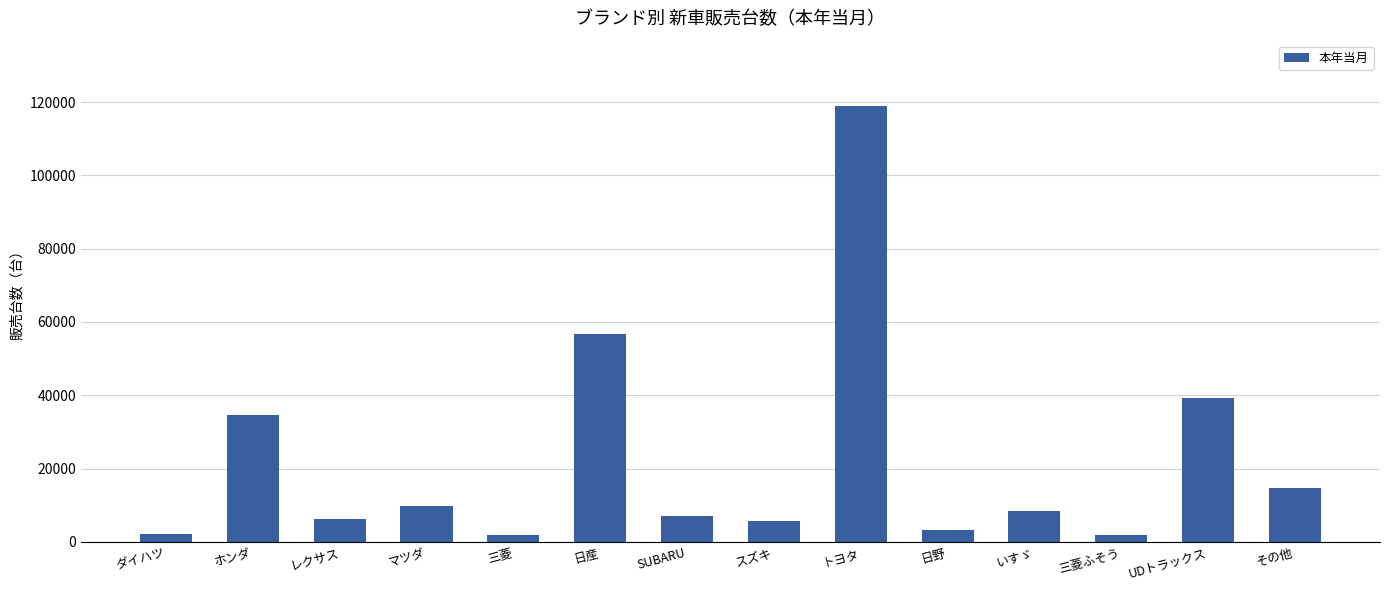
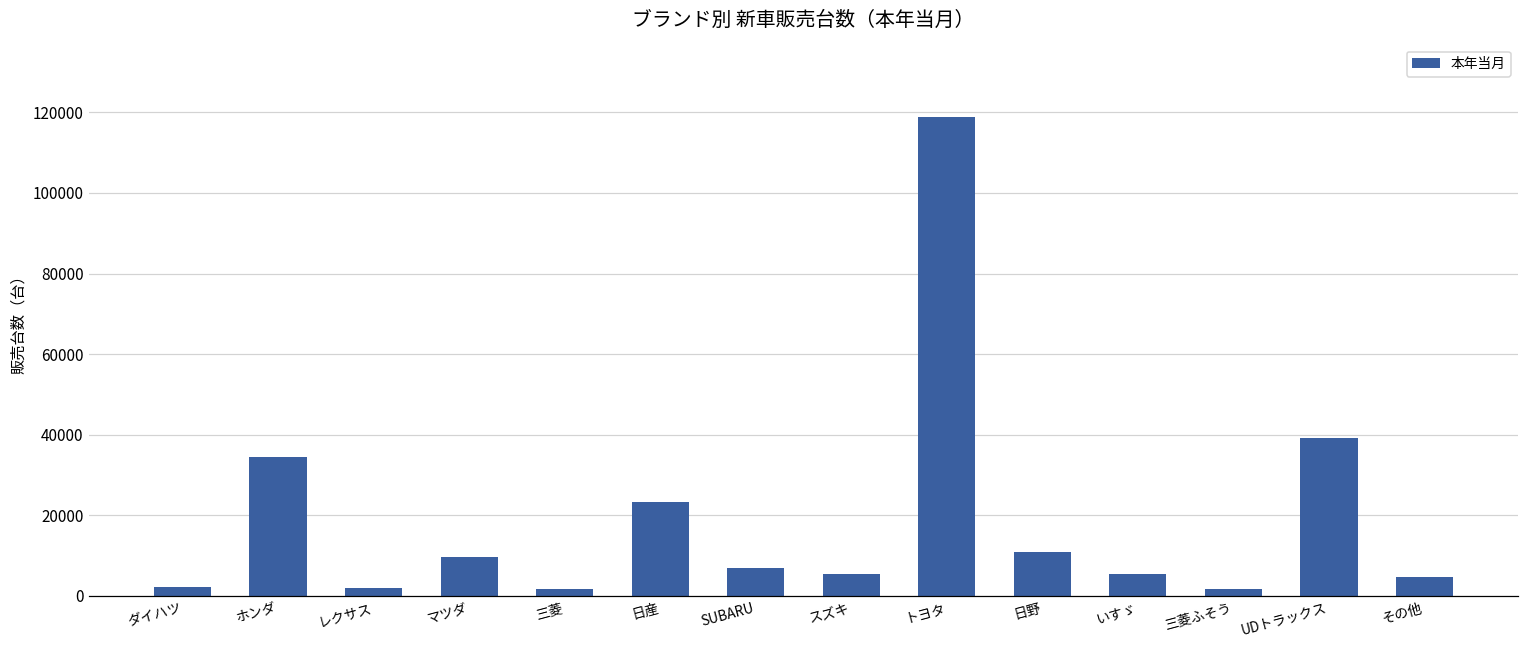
  {
    "ダイハツ": 2000,
    "ホンダ": 34000,
-   "レクサス": 6000,
+   "レクサス": 2000,
    "マツダ": 10000,
    "三菱": 2000,
-   "日産": 57000,
+   "日産": 23000,
    "SUBARU": 7000,
    "スズキ": 6000,
    "トヨタ": 119000,
-   "日野": 3000,
-   "いすゞ": 8000,
+   "日野": 11000,
+   "いすゞ": 5000,
    "三菱ふそう": 2000,
    "UDトラックス": 39000,
-   "その他": 15000
+   "その他": 5000
  }
